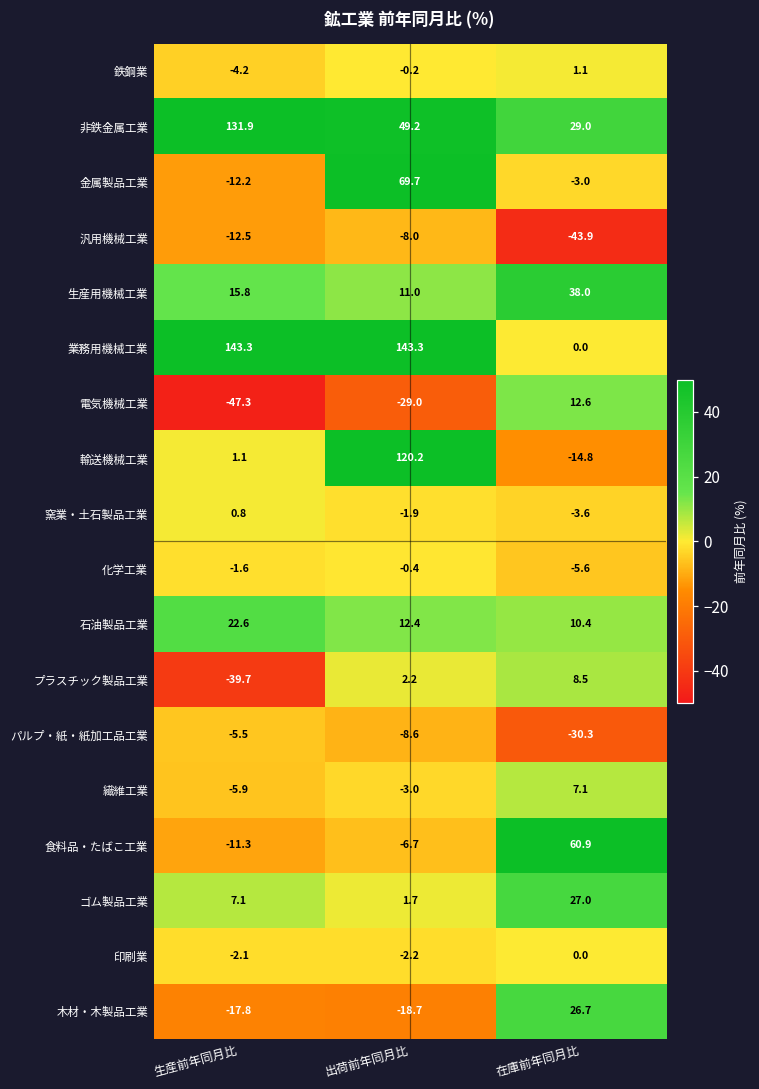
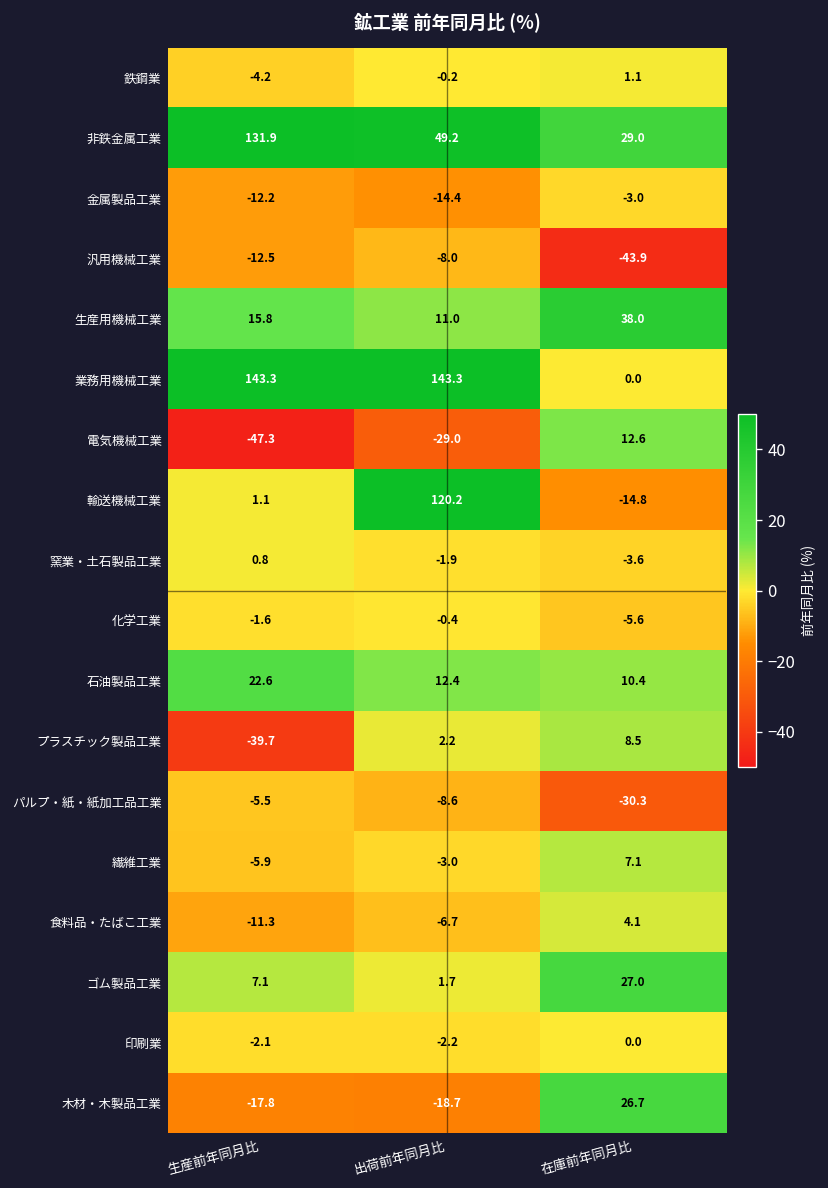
  {
    "鉄鋼業": {
      "生産前年同月比": -4.2,
      "出荷前年同月比": -0.2,
      "在庫前年同月比": 1.1
    },
    "非鉄金属工業": {
      "生産前年同月比": 131.9,
      "出荷前年同月比": 49.2,
      "在庫前年同月比": 29.0
    },
    "金属製品工業": {
      "生産前年同月比": -12.2,
-     "出荷前年同月比": 69.7,
+     "出荷前年同月比": -14.4,
      "在庫前年同月比": -3.0
    },
    "汎用機械工業": {
      "生産前年同月比": -12.5,
      "出荷前年同月比": -8.0,
      "在庫前年同月比": -43.9
    },
    "生産用機械工業": {
      "生産前年同月比": 15.8,
      "出荷前年同月比": 11.0,
      "在庫前年同月比": 38.0
    },
    "業務用機械工業": {
      "生産前年同月比": 143.3,
      "出荷前年同月比": 143.3,
      "在庫前年同月比": 0.0
    },
    "電気機械工業": {
      "生産前年同月比": -47.3,
      "出荷前年同月比": -29.0,
      "在庫前年同月比": 12.6
    },
    "輸送機械工業": {
      "生産前年同月比": 1.1,
      "出荷前年同月比": 120.2,
      "在庫前年同月比": -14.8
    },
    "窯業・土石製品工業": {
      "生産前年同月比": 0.8,
      "出荷前年同月比": -1.9,
      "在庫前年同月比": -3.6
    },
    "化学工業": {
      "生産前年同月比": -1.6,
      "出荷前年同月比": -0.4,
      "在庫前年同月比": -5.6
    },
    "石油製品工業": {
      "生産前年同月比": 22.6,
      "出荷前年同月比": 12.4,
      "在庫前年同月比": 10.4
    },
    "プラスチック製品工業": {
      "生産前年同月比": -39.7,
      "出荷前年同月比": 2.2,
      "在庫前年同月比": 8.5
    },
    "パルプ・紙・紙加工品工業": {
      "生産前年同月比": -5.5,
      "出荷前年同月比": -8.6,
      "在庫前年同月比": -30.3
    },
    "繊維工業": {
      "生産前年同月比": -5.9,
      "出荷前年同月比": -3.0,
      "在庫前年同月比": 7.1
    },
    "食料品・たばこ工業": {
      "生産前年同月比": -11.3,
      "出荷前年同月比": -6.7,
-     "在庫前年同月比": 60.9
+     "在庫前年同月比": 4.1
    },
    "ゴム製品工業": {
      "生産前年同月比": 7.1,
      "出荷前年同月比": 1.7,
      "在庫前年同月比": 27.0
    },
    "印刷業": {
      "生産前年同月比": -2.1,
      "出荷前年同月比": -2.2,
      "在庫前年同月比": 0.0
    },
    "木材・木製品工業": {
      "生産前年同月比": -17.8,
      "出荷前年同月比": -18.7,
      "在庫前年同月比": 26.7
    }
  }
